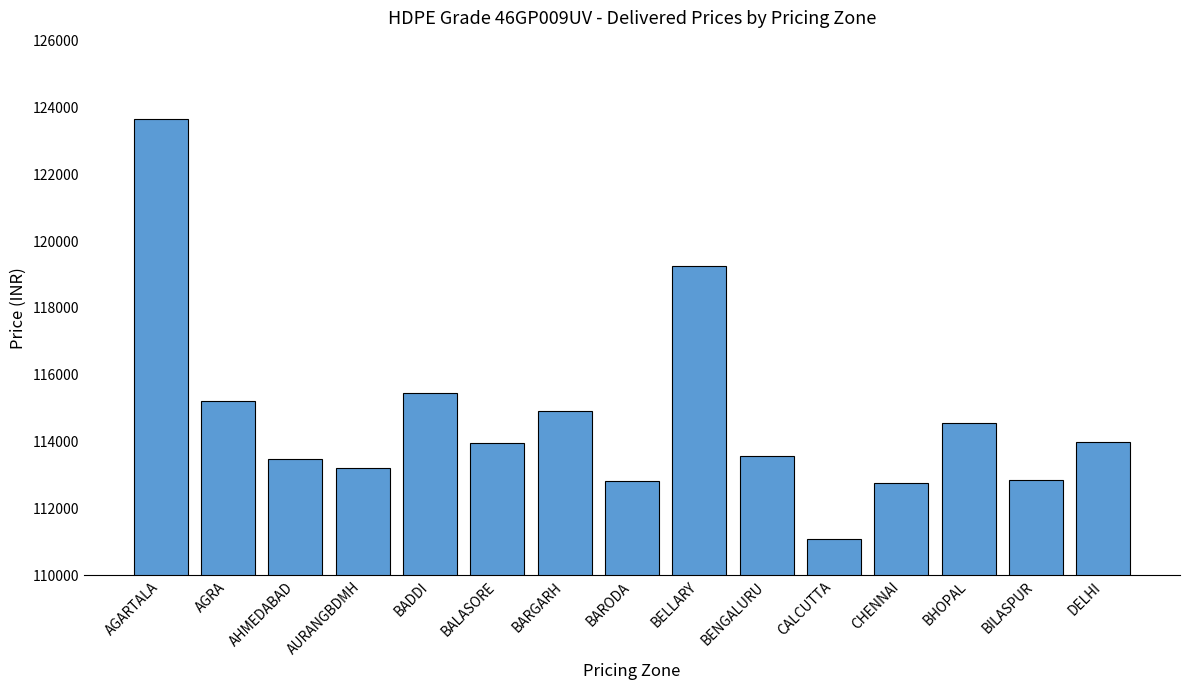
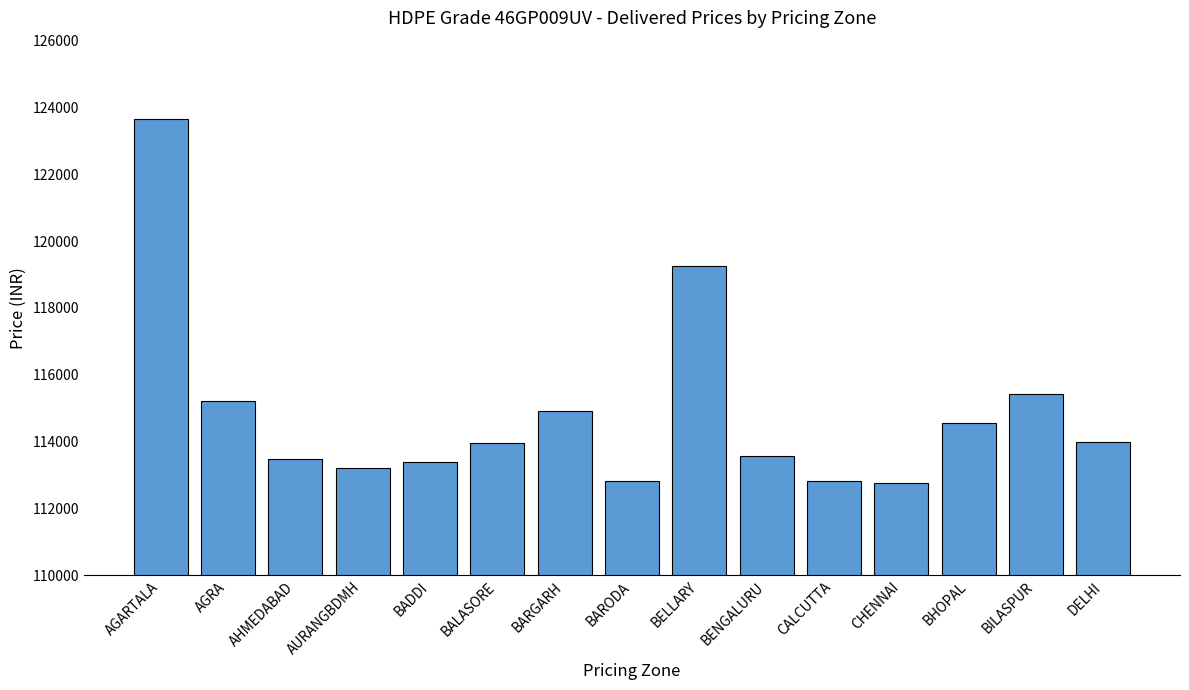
  {
    "AGARTALA": 123700,
    "AGRA": 115200,
    "AHMEDABAD": 113500,
    "AURANGBDMH": 113200,
-   "BADDI": 115500,
+   "BADDI": 113400,
    "BALASORE": 114000,
    "BARGARH": 114900,
    "BARODA": 112800,
    "BELLARY": 119200,
    "BENGALURU": 113600,
-   "CALCUTTA": 111100,
+   "CALCUTTA": 112800,
    "CHENNAI": 112800,
    "BHOPAL": 114600,
-   "BILASPUR": 112800,
+   "BILASPUR": 115400,
    "DELHI": 114000
  }
